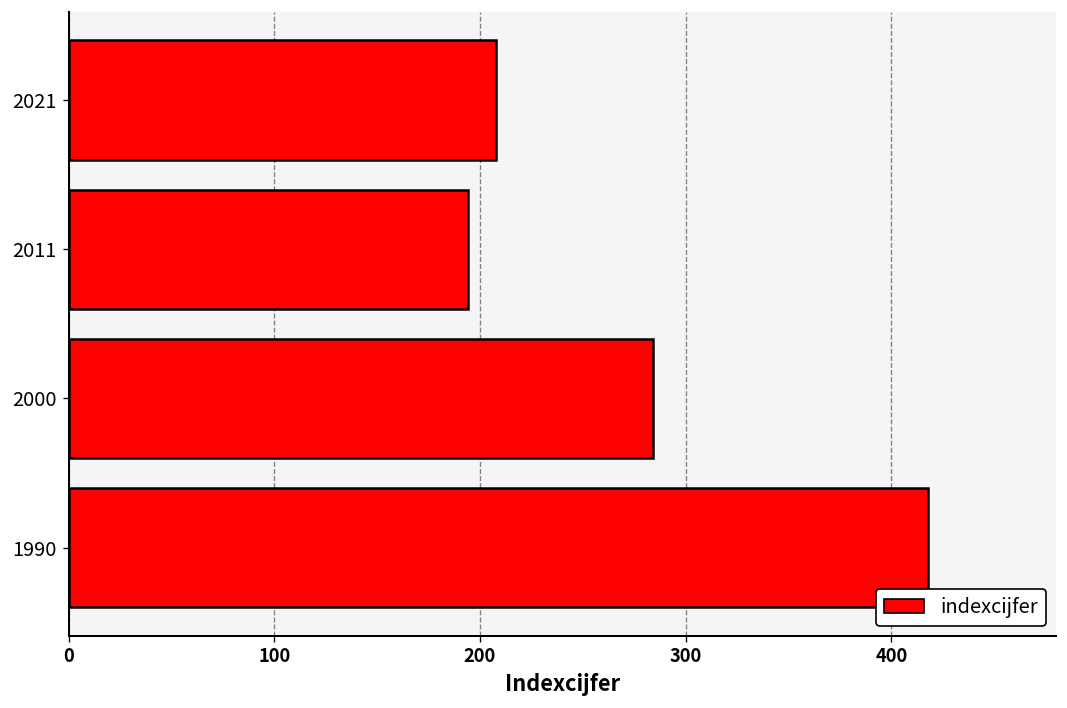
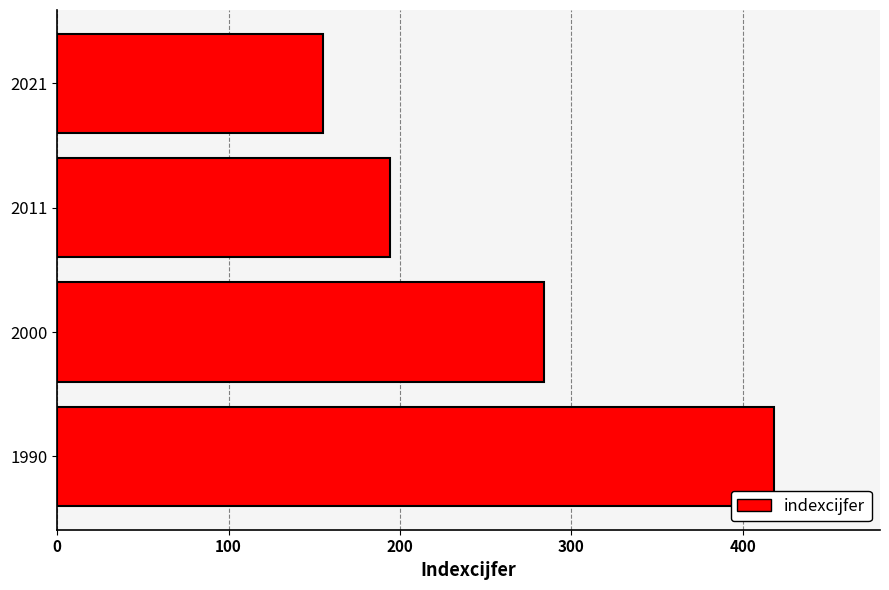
  {
-   "2021": 208,
+   "2021": 155,
    "2011": 194,
    "2000": 284,
    "1990": 418
  }
